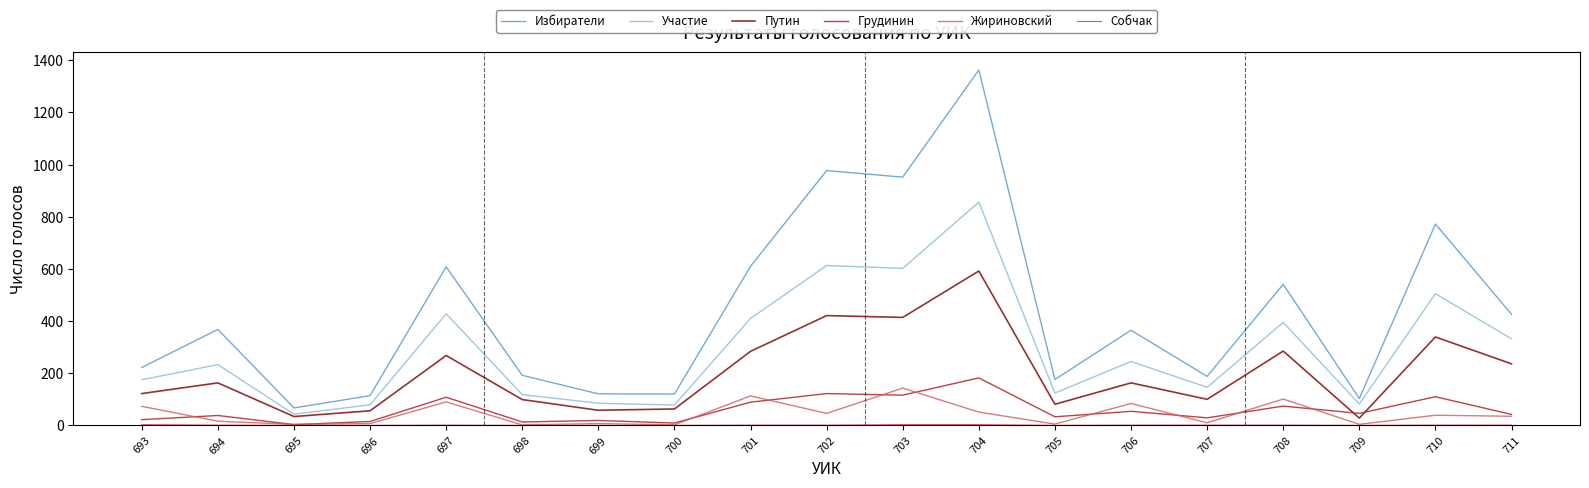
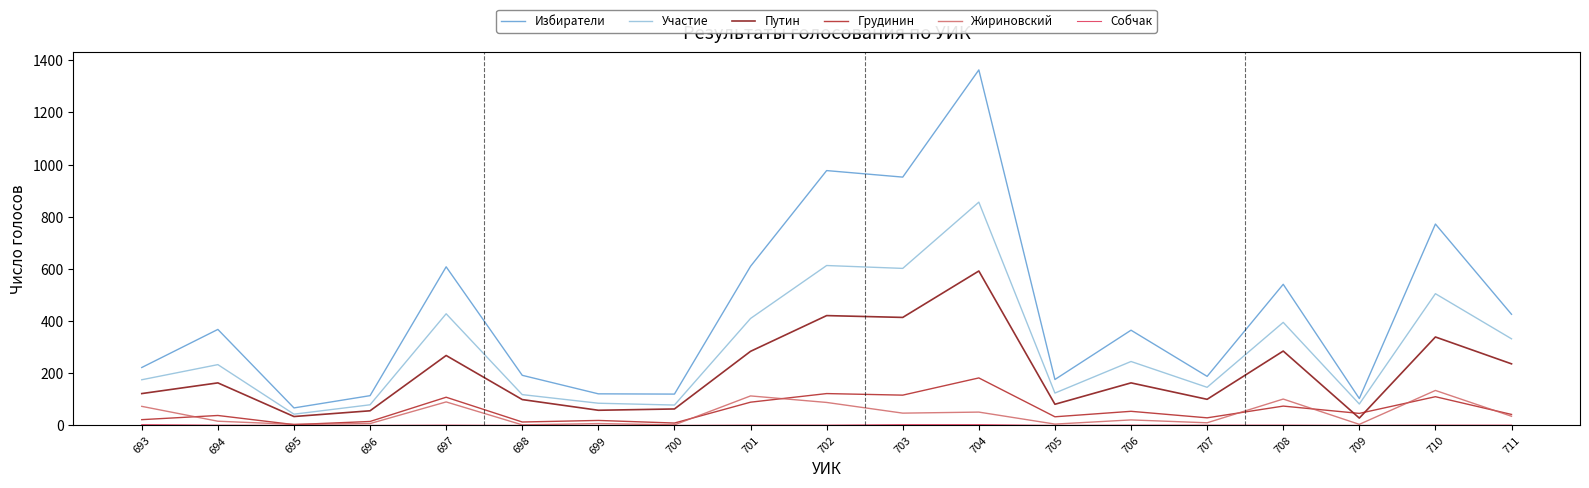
  {
    "Жириновский": {
      "693": 70,
      "694": 20,
      "697": 90,
      "701": 110,
-     "702": 50,
-     "703": 140,
+     "702": 90,
+     "703": 50,
      "704": 50,
-     "706": 80,
+     "706": 20,
      "708": 100,
-     "710": 40
+     "710": 130
    }
  }
